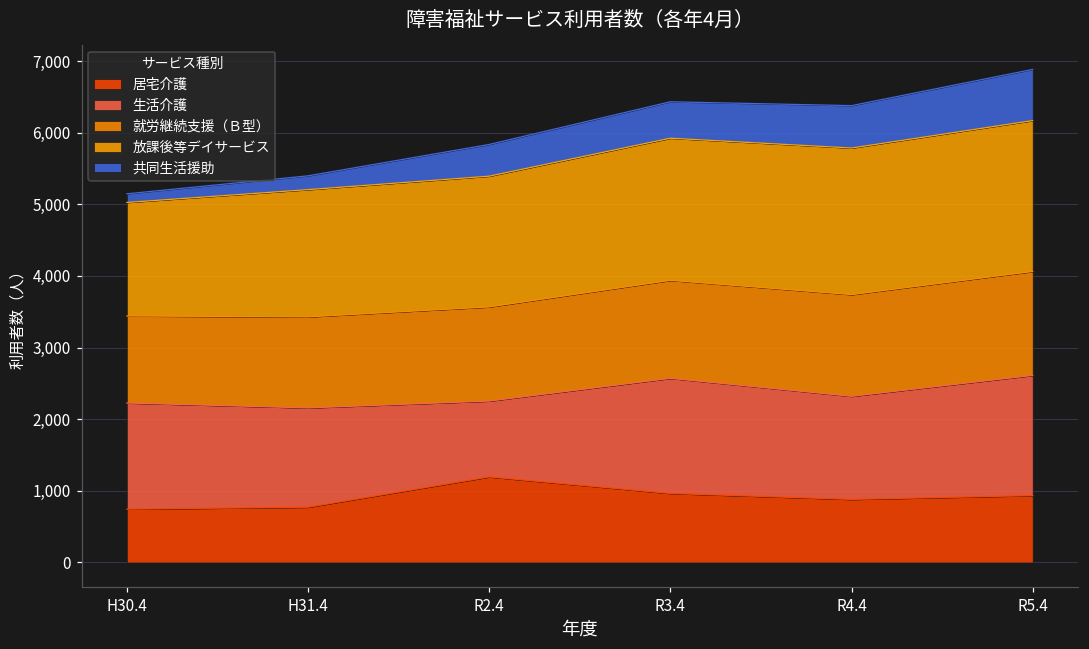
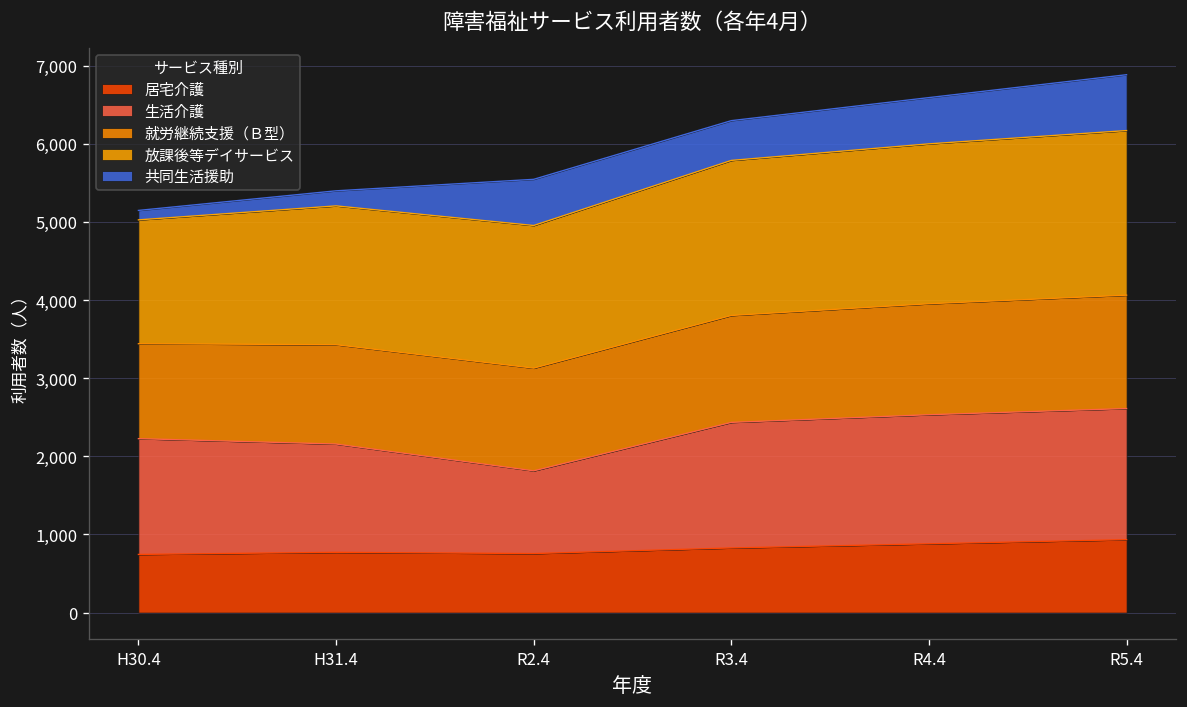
  {
    "居宅介護": {
      "H30.4": "700",
      "H31.4": "800",
-     "R2.4": "1,200",
-     "R3.4": "1,000",
+     "R2.4": "800",
+     "R3.4": "800",
      "R4.4": "900",
      "R5.4": "900"
    },
    "生活介護": {
      "H30.4": "1,500",
      "H31.4": "1,400",
      "R2.4": "1,100",
      "R3.4": "1,600",
-     "R4.4": "1,400",
+     "R4.4": "1,700",
      "R5.4": "1,700"
    },
    "共同生活援助": {
      "H30.4": "100",
      "H31.4": "200",
-     "R2.4": "400",
+     "R2.4": "600",
      "R3.4": "500",
      "R4.4": "600",
      "R5.4": "700"
    }
  }
